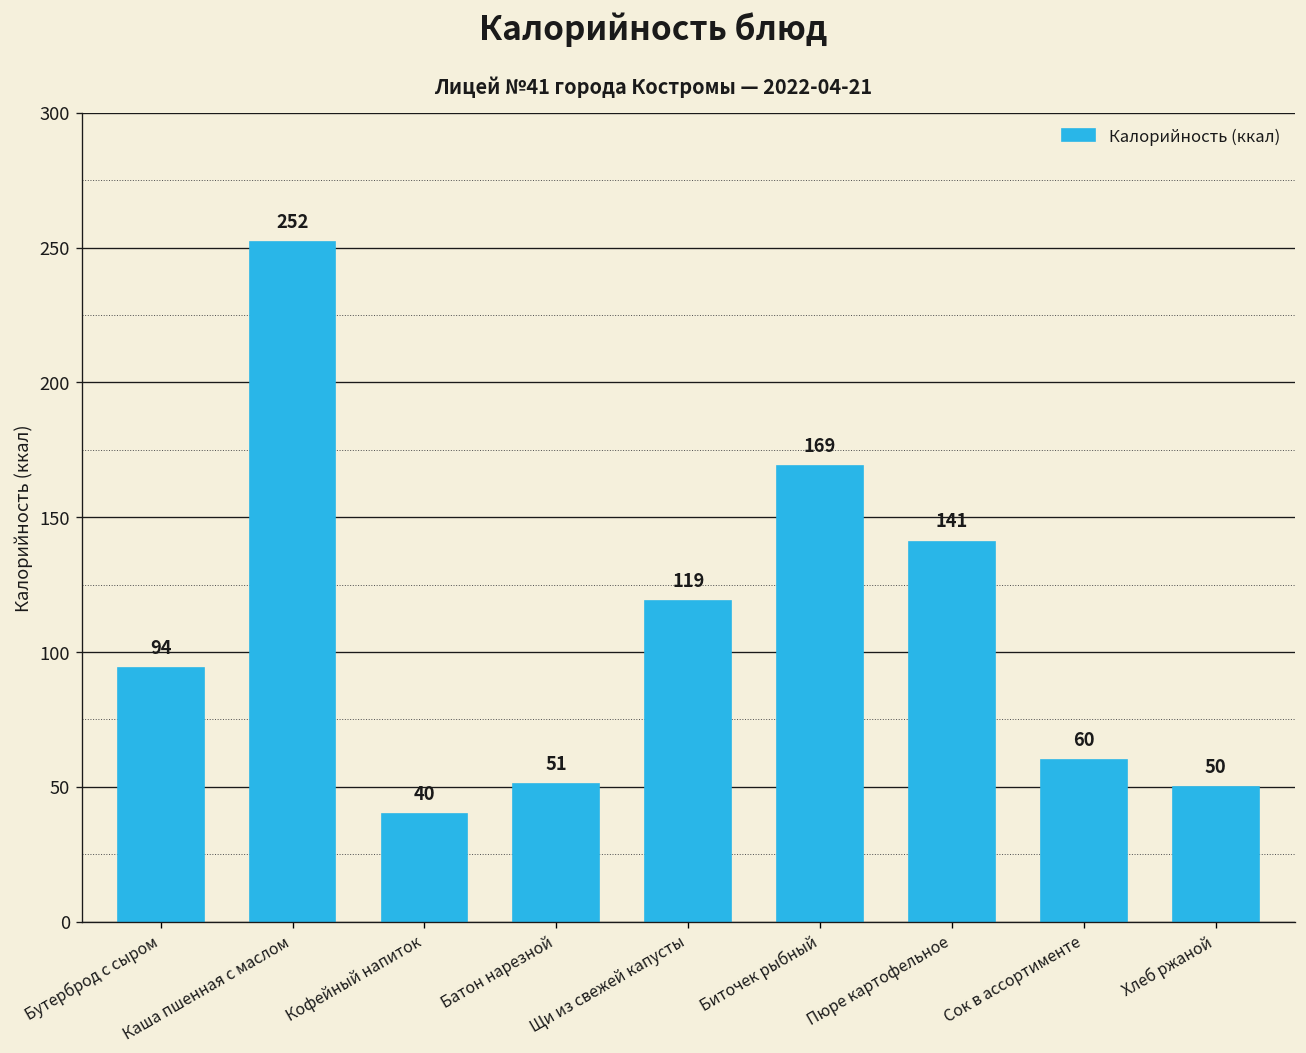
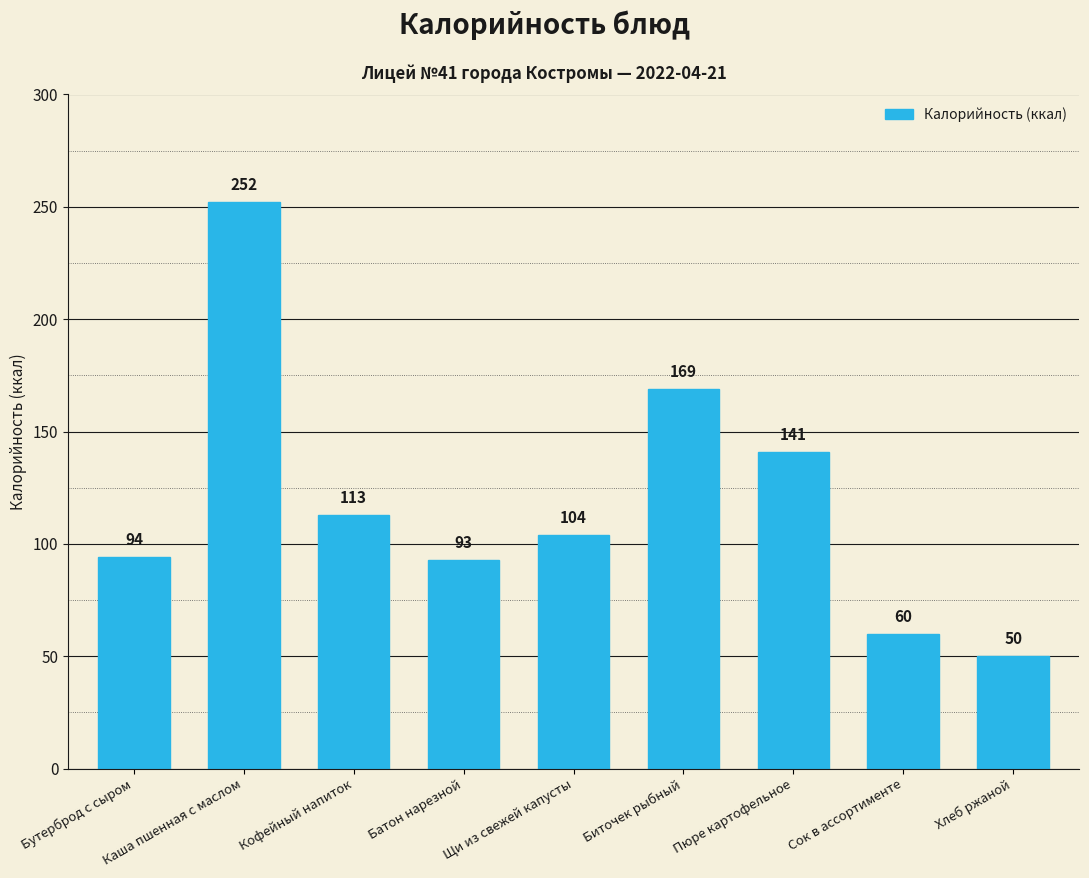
  {
    "Бутерброд с сыром": 94,
    "Каша пшенная с маслом": 252,
-   "Кофейный напиток": 40,
-   "Батон нарезной": 51,
-   "Щи из свежей капусты": 119,
+   "Кофейный напиток": 113,
+   "Батон нарезной": 93,
+   "Щи из свежей капусты": 104,
    "Биточек рыбный": 169,
    "Пюре картофельное": 141,
    "Сок в ассортименте": 60,
    "Хлеб ржаной": 50
  }
